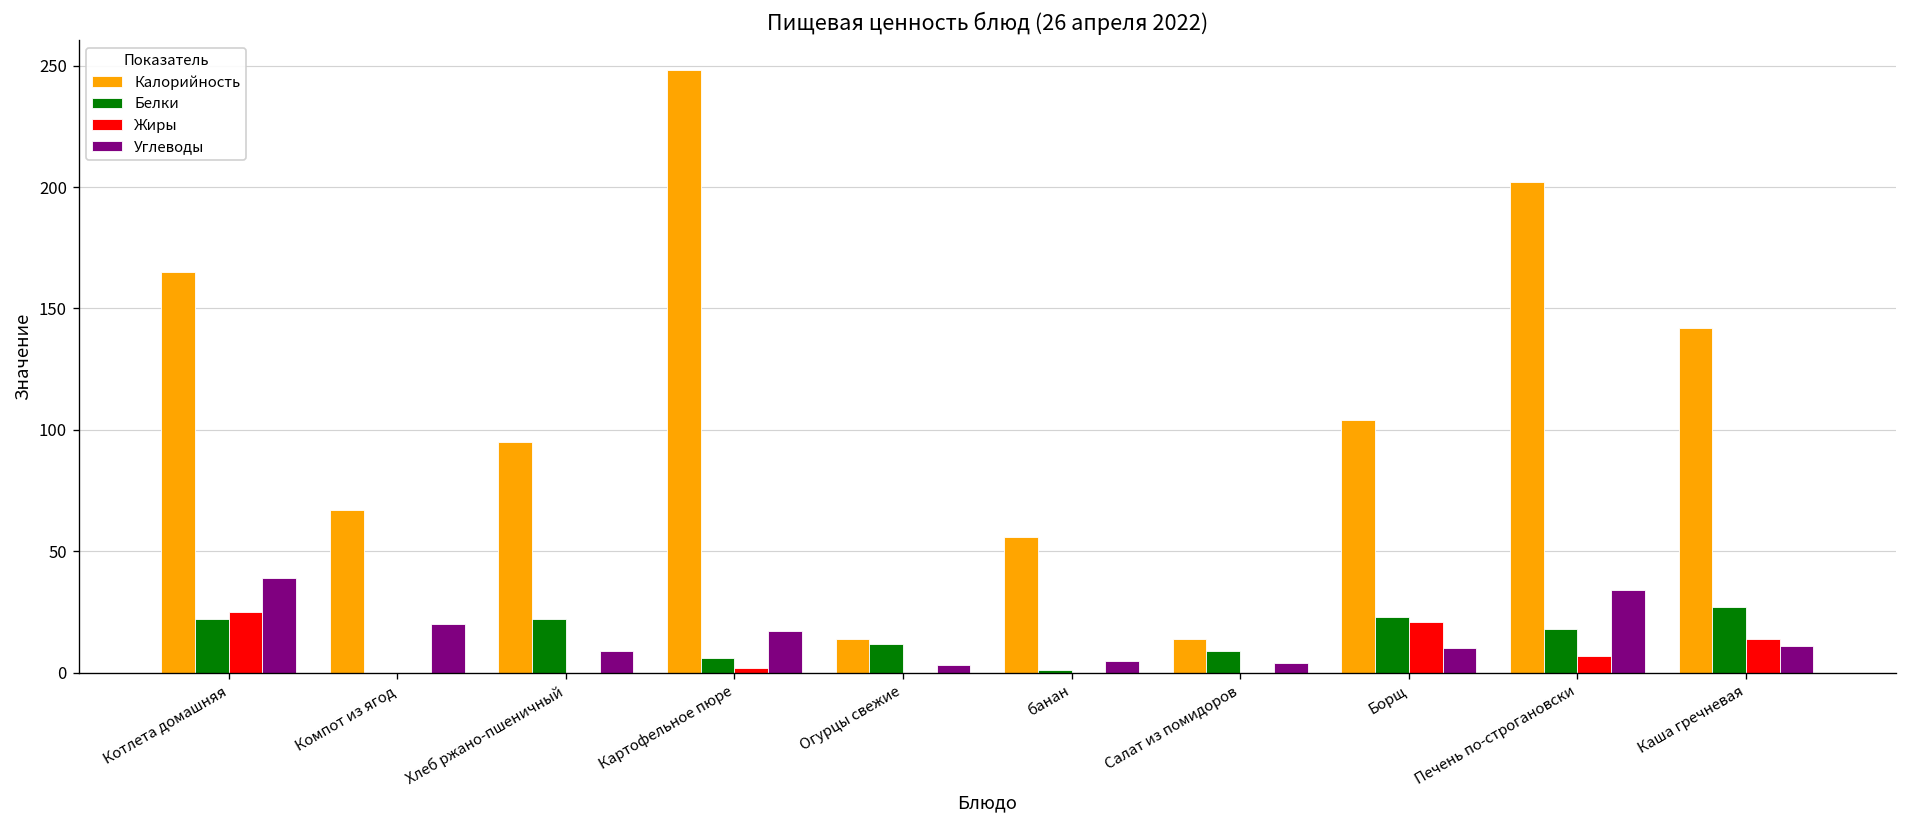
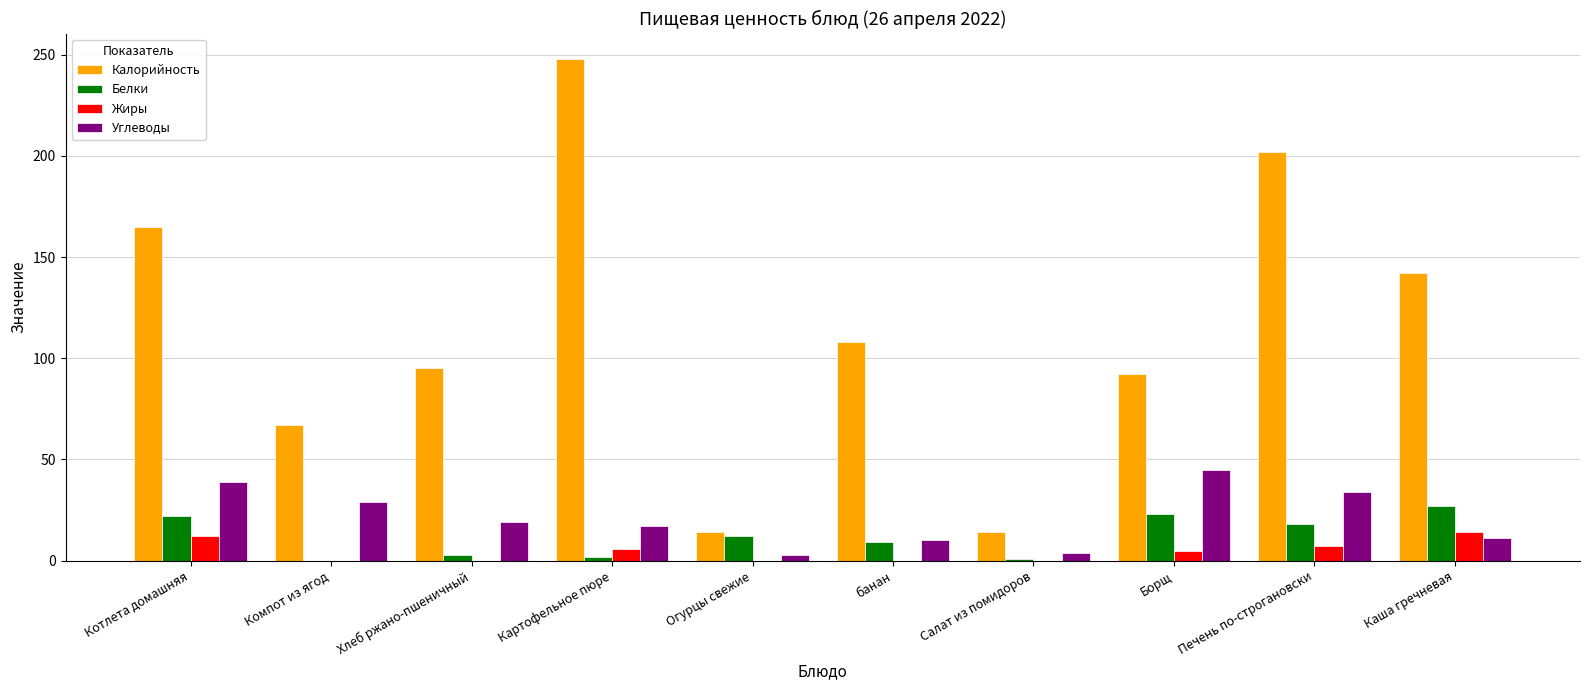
  {
    "Калорийность": {
      "Котлета домашняя": 165,
      "Компот из ягод": 67,
      "Хлеб ржано-пшеничный": 95,
      "Картофельное пюре": 248,
      "Огурцы свежие": 14,
-     "банан": 56,
+     "банан": 108,
      "Салат из помидоров": 14,
-     "Борщ": 104,
+     "Борщ": 92,
      "Печень по-строгановски": 202,
      "Каша гречневая": 142
    },
    "Белки": {
      "Котлета домашняя": 22,
      "Компот из ягод": 0,
-     "Хлеб ржано-пшеничный": 22,
-     "Картофельное пюре": 6,
+     "Хлеб ржано-пшеничный": 3,
+     "Картофельное пюре": 2,
      "Огурцы свежие": 12,
-     "банан": 1,
-     "Салат из помидоров": 9,
+     "банан": 9,
+     "Салат из помидоров": 1,
      "Борщ": 23,
      "Печень по-строгановски": 18,
      "Каша гречневая": 27
    },
    "Жиры": {
-     "Котлета домашняя": 25,
+     "Котлета домашняя": 12,
      "Компот из ягод": 0,
      "Хлеб ржано-пшеничный": 0,
-     "Картофельное пюре": 2,
+     "Картофельное пюре": 6,
      "Огурцы свежие": 0,
      "банан": 0,
      "Салат из помидоров": 0,
-     "Борщ": 21,
+     "Борщ": 5,
      "Печень по-строгановски": 7,
      "Каша гречневая": 14
    },
    "Углеводы": {
      "Котлета домашняя": 39,
-     "Компот из ягод": 20,
-     "Хлеб ржано-пшеничный": 9,
+     "Компот из ягод": 29,
+     "Хлеб ржано-пшеничный": 19,
      "Картофельное пюре": 17,
      "Огурцы свежие": 3,
-     "банан": 5,
+     "банан": 10,
      "Салат из помидоров": 4,
-     "Борщ": 10,
+     "Борщ": 45,
      "Печень по-строгановски": 34,
      "Каша гречневая": 11
    }
  }
